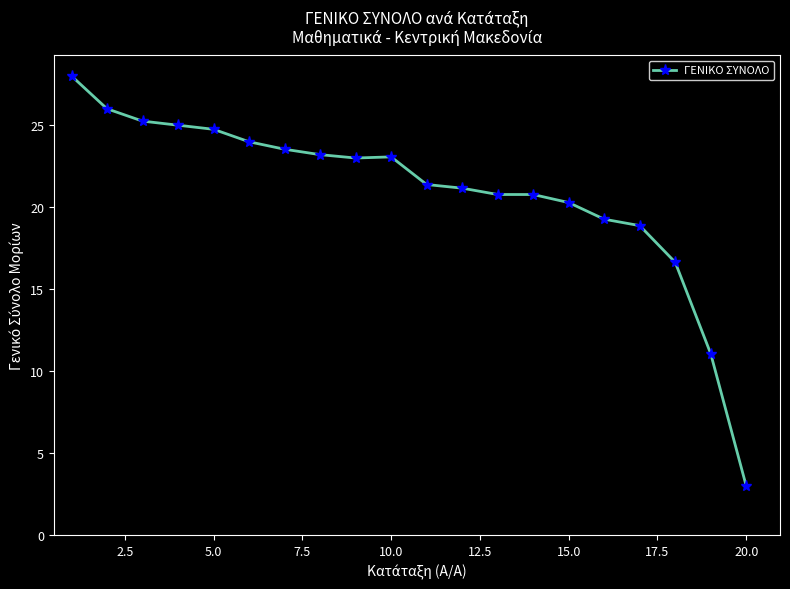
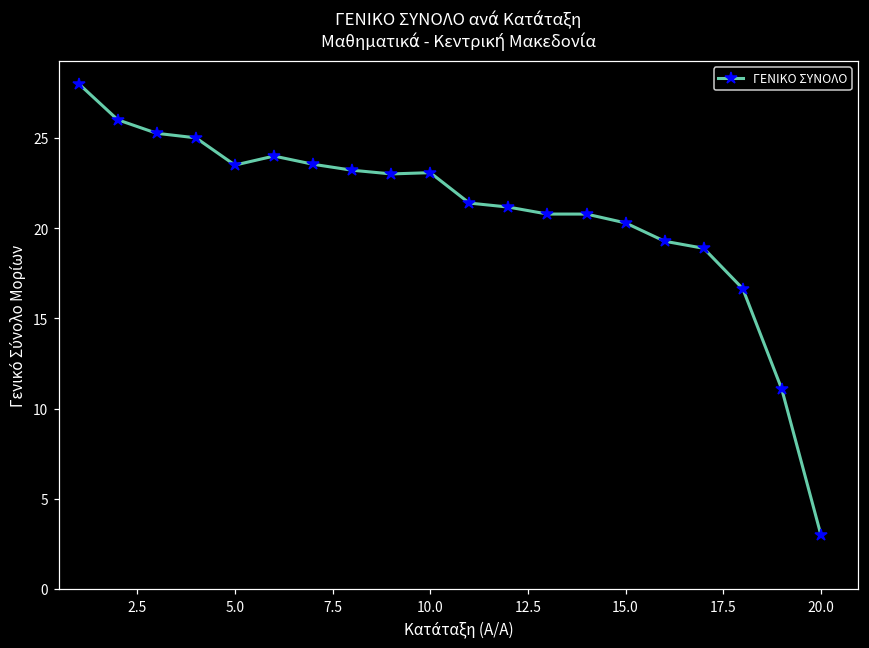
  {
-   "5.0": 24.8,
+   "5.0": 23.5,
    "10.0": 23.1,
    "15.0": 20.3,
    "20.0": 3.0
  }
